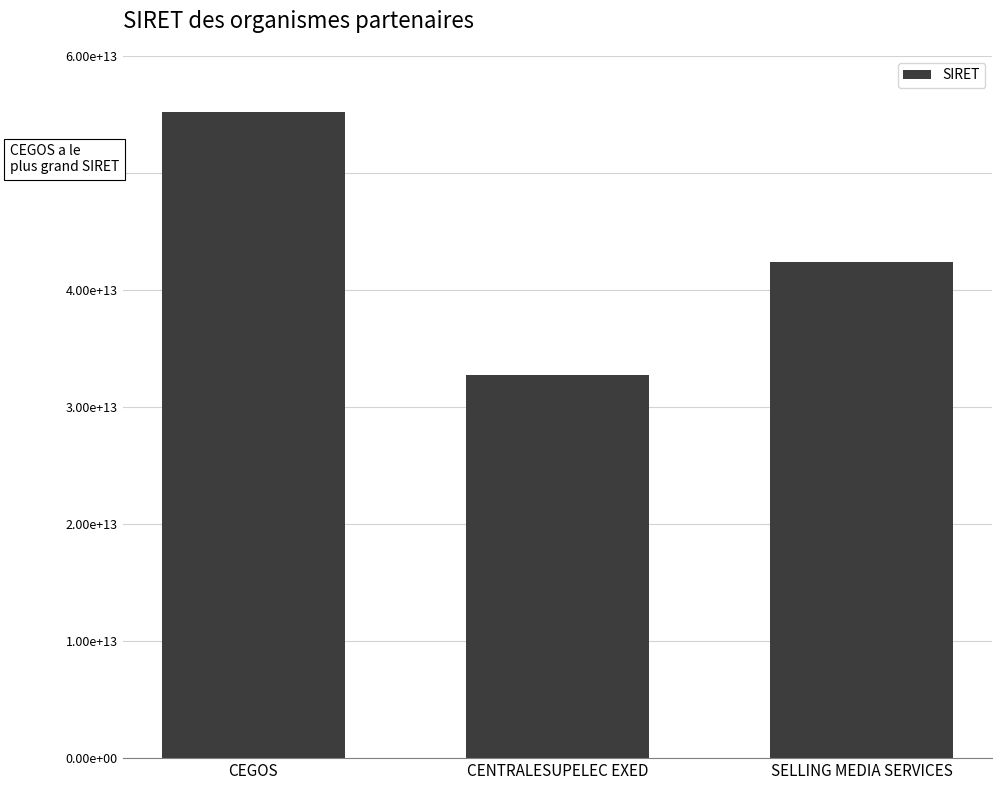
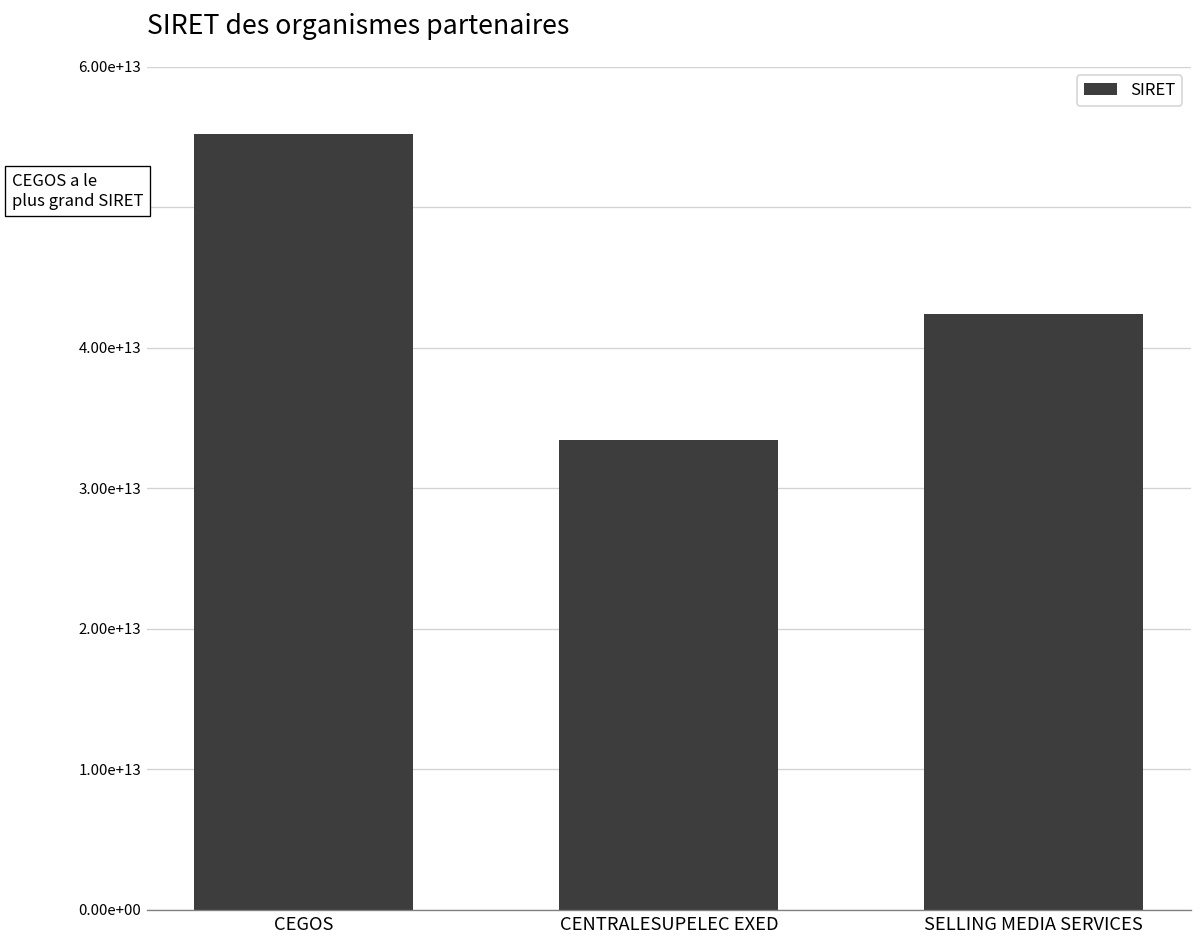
  {
    "CEGOS": 55200000000000,
-   "CENTRALESUPELEC EXED": 32700000000000,
+   "CENTRALESUPELEC EXED": 33500000000000,
    "SELLING MEDIA SERVICES": 42400000000000
  }
